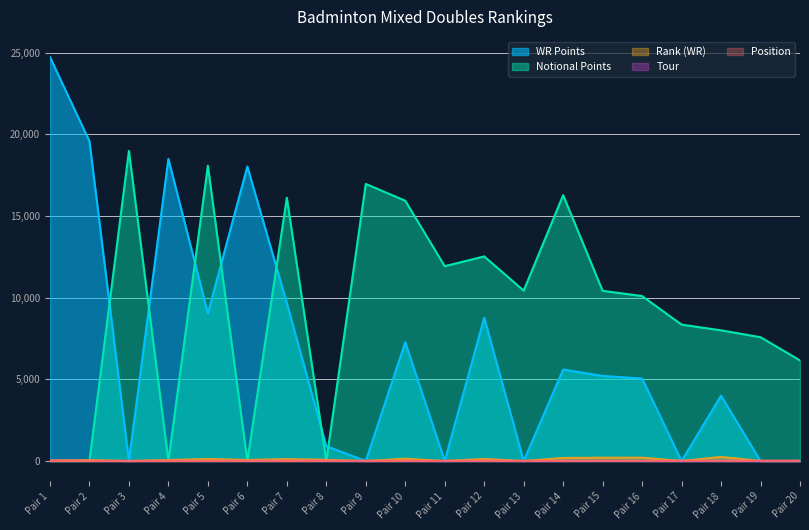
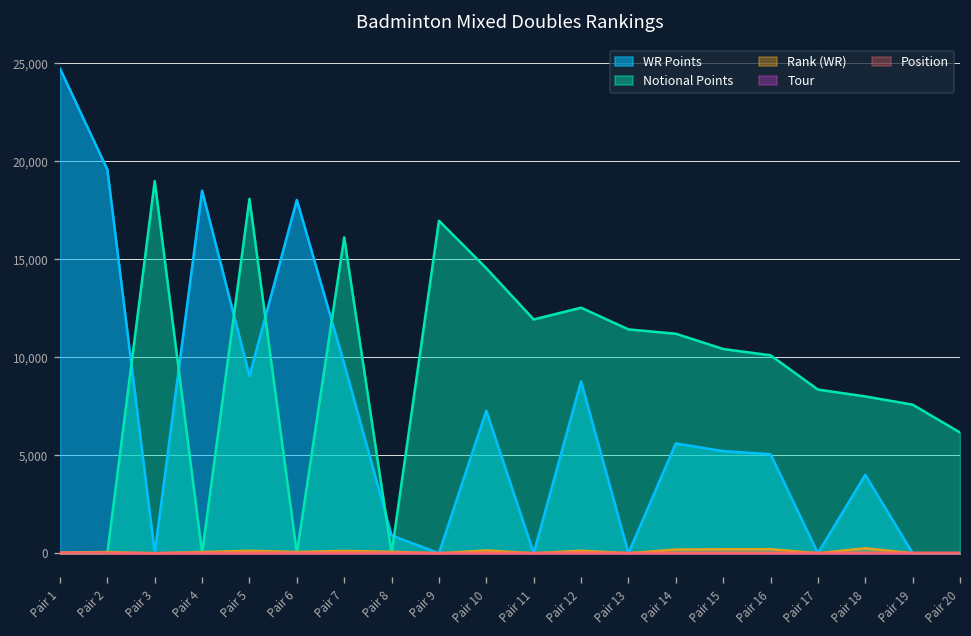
  {
    "WR Points": {
      "Pair 1": "24,700",
      "Pair 2": "19,600",
      "Pair 4": "18,500",
      "Pair 5": "9,000",
      "Pair 6": "18,000",
      "Pair 7": "9,700",
      "Pair 8": "900",
      "Pair 10": "7,300",
      "Pair 12": "8,800",
      "Pair 14": "5,600",
      "Pair 15": "5,200",
      "Pair 16": "5,100",
      "Pair 18": "4,000"
    },
    "Notional Points": {
      "Pair 3": "19,000",
      "Pair 5": "18,100",
      "Pair 7": "16,100",
      "Pair 9": "17,000",
-     "Pair 10": "15,900",
+     "Pair 10": "14,500",
      "Pair 11": "11,900",
      "Pair 12": "12,500",
-     "Pair 13": "10,400",
-     "Pair 14": "16,300",
+     "Pair 13": "11,400",
+     "Pair 14": "11,200",
      "Pair 15": "10,400",
      "Pair 16": "10,100",
      "Pair 17": "8,400",
      "Pair 18": "8,000",
      "Pair 19": "7,600",
      "Pair 20": "6,200"
    },
    "Rank (WR)": {
      "Pair 14": "200",
      "Pair 15": "200",
      "Pair 16": "200",
      "Pair 18": "300"
    },
    "Position": {
      "Pair 14": "0",
      "Pair 15": "0",
      "Pair 16": "0",
      "Pair 18": "0"
    }
  }
